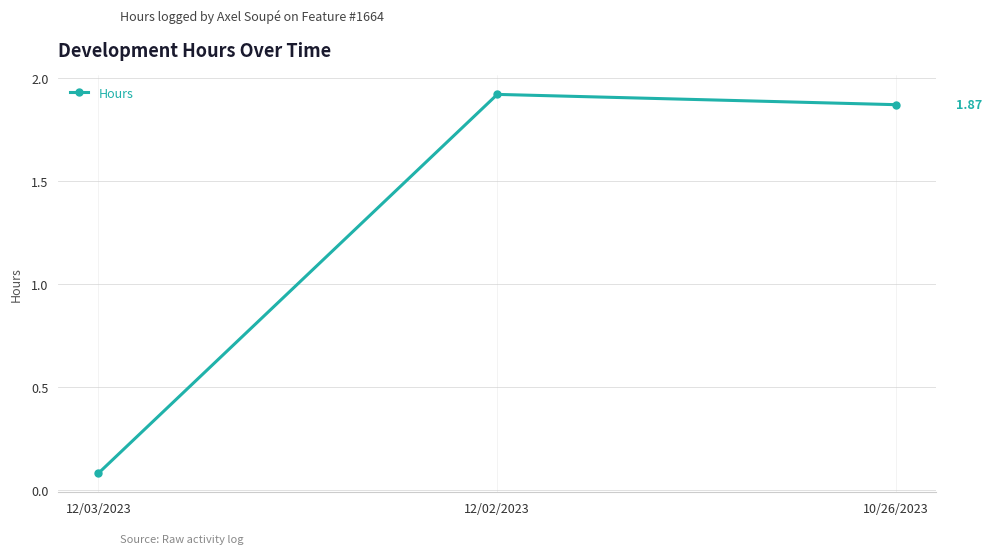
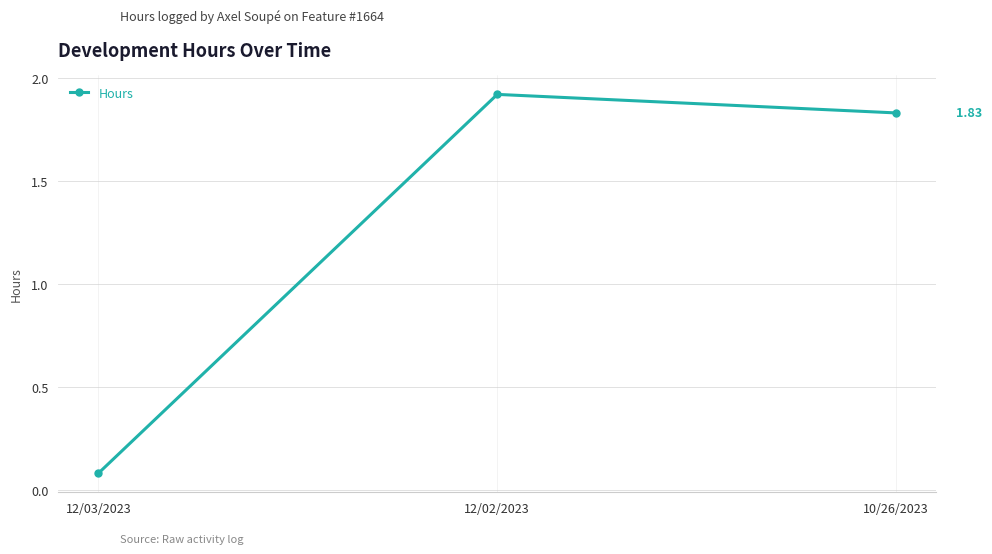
  {
-   "10/26/2023": 1.87
+   "10/26/2023": 1.83
  }
